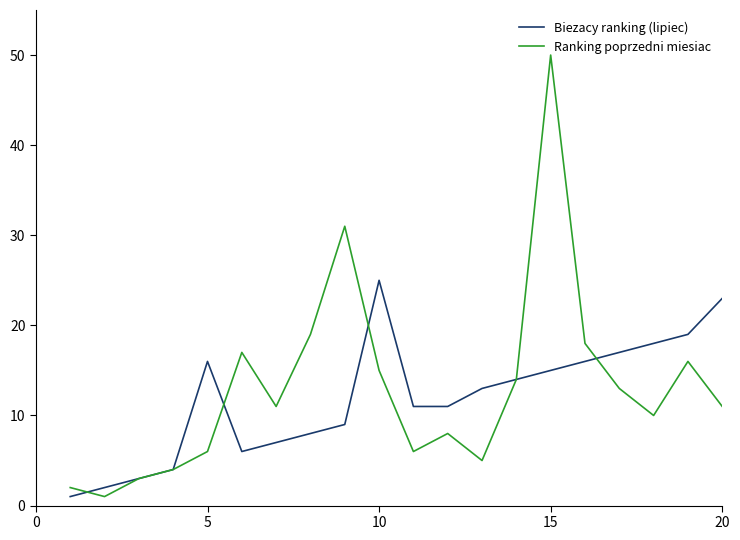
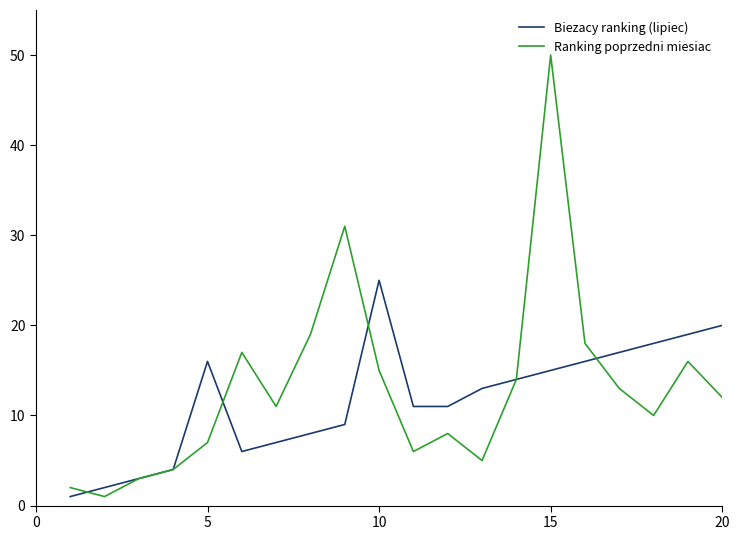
  {
    "Biezacy ranking (lipiec)": {
      "5": 16,
      "10": 25,
      "15": 15,
-     "20": 23
+     "20": 20
    },
    "Ranking poprzedni miesiac": {
-     "5": 6,
+     "5": 7,
      "10": 15,
      "15": 50,
-     "20": 11
+     "20": 12
    }
  }
